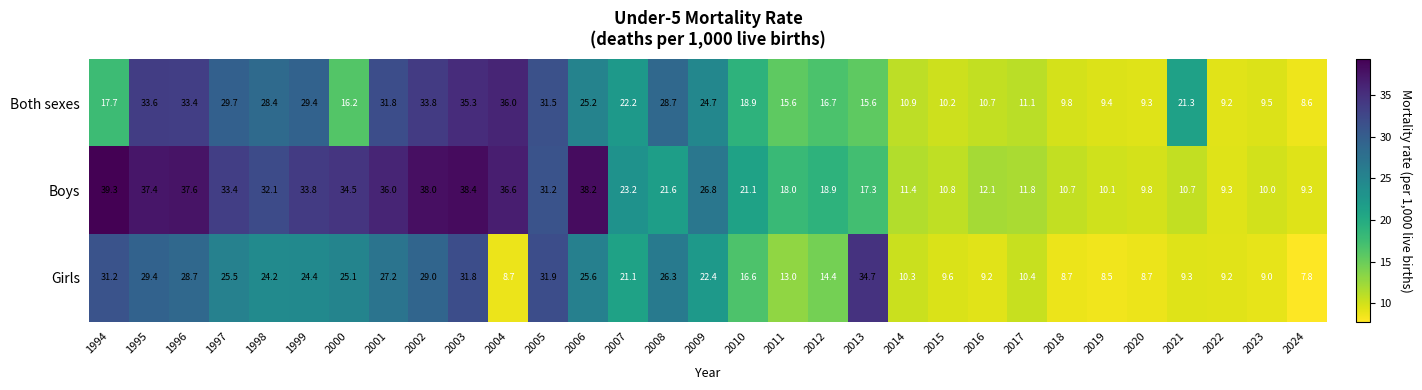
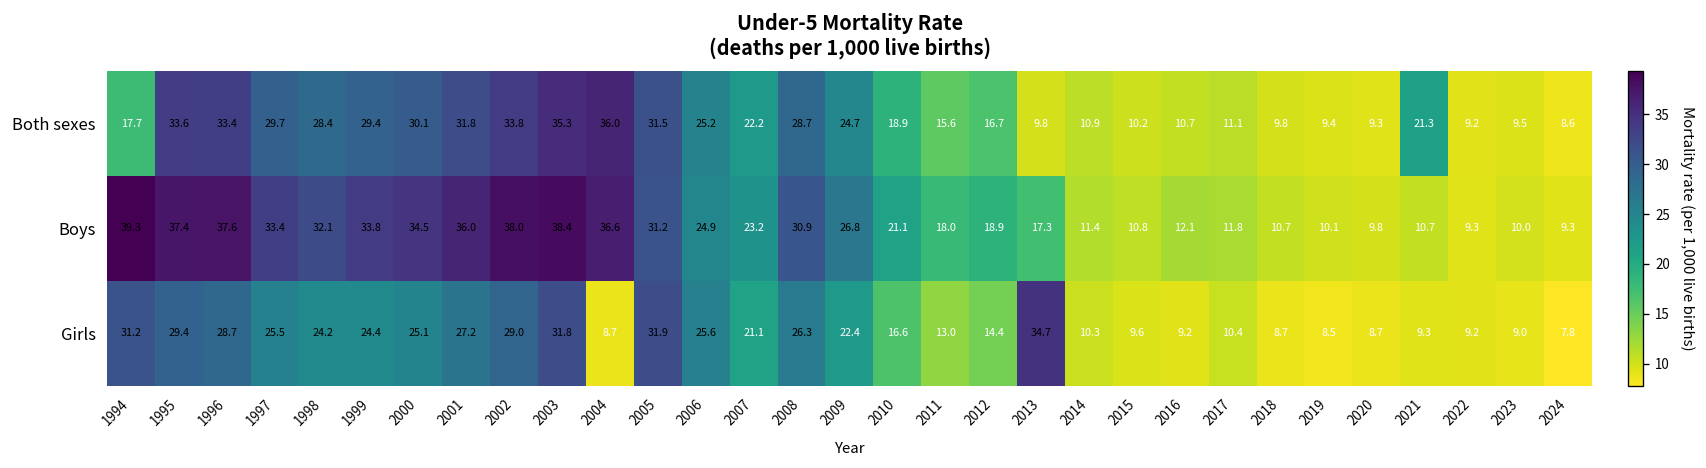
  {
    "Both sexes": {
      "1994": 17.7,
      "1995": 33.6,
      "1996": 33.4,
      "1997": 29.7,
      "1998": 28.4,
      "1999": 29.4,
-     "2000": 16.2,
+     "2000": 30.1,
      "2001": 31.8,
      "2002": 33.8,
      "2003": 35.3,
      "2004": 36.0,
      "2005": 31.5,
      "2006": 25.2,
      "2007": 22.2,
      "2008": 28.7,
      "2009": 24.7,
      "2010": 18.9,
      "2011": 15.6,
      "2012": 16.7,
-     "2013": 15.6,
+     "2013": 9.8,
      "2014": 10.9,
      "2015": 10.2,
      "2016": 10.7,
      "2017": 11.1,
      "2018": 9.8,
      "2019": 9.4,
      "2020": 9.3,
      "2021": 21.3,
      "2022": 9.2,
      "2023": 9.5,
      "2024": 8.6
    },
    "Boys": {
      "1994": 39.3,
      "1995": 37.4,
      "1996": 37.6,
      "1997": 33.4,
      "1998": 32.1,
      "1999": 33.8,
      "2000": 34.5,
      "2001": 36.0,
      "2002": 38.0,
      "2003": 38.4,
      "2004": 36.6,
      "2005": 31.2,
-     "2006": 38.2,
+     "2006": 24.9,
      "2007": 23.2,
-     "2008": 21.6,
+     "2008": 30.9,
      "2009": 26.8,
      "2010": 21.1,
      "2011": 18.0,
      "2012": 18.9,
      "2013": 17.3,
      "2014": 11.4,
      "2015": 10.8,
      "2016": 12.1,
      "2017": 11.8,
      "2018": 10.7,
      "2019": 10.1,
      "2020": 9.8,
      "2021": 10.7,
      "2022": 9.3,
      "2023": 10.0,
      "2024": 9.3
    },
    "Girls": {
      "1994": 31.2,
      "1995": 29.4,
      "1996": 28.7,
      "1997": 25.5,
      "1998": 24.2,
      "1999": 24.4,
      "2000": 25.1,
      "2001": 27.2,
      "2002": 29.0,
      "2003": 31.8,
      "2004": 8.7,
      "2005": 31.9,
      "2006": 25.6,
      "2007": 21.1,
      "2008": 26.3,
      "2009": 22.4,
      "2010": 16.6,
      "2011": 13.0,
      "2012": 14.4,
      "2013": 34.7,
      "2014": 10.3,
      "2015": 9.6,
      "2016": 9.2,
      "2017": 10.4,
      "2018": 8.7,
      "2019": 8.5,
      "2020": 8.7,
      "2021": 9.3,
      "2022": 9.2,
      "2023": 9.0,
      "2024": 7.8
    }
  }
